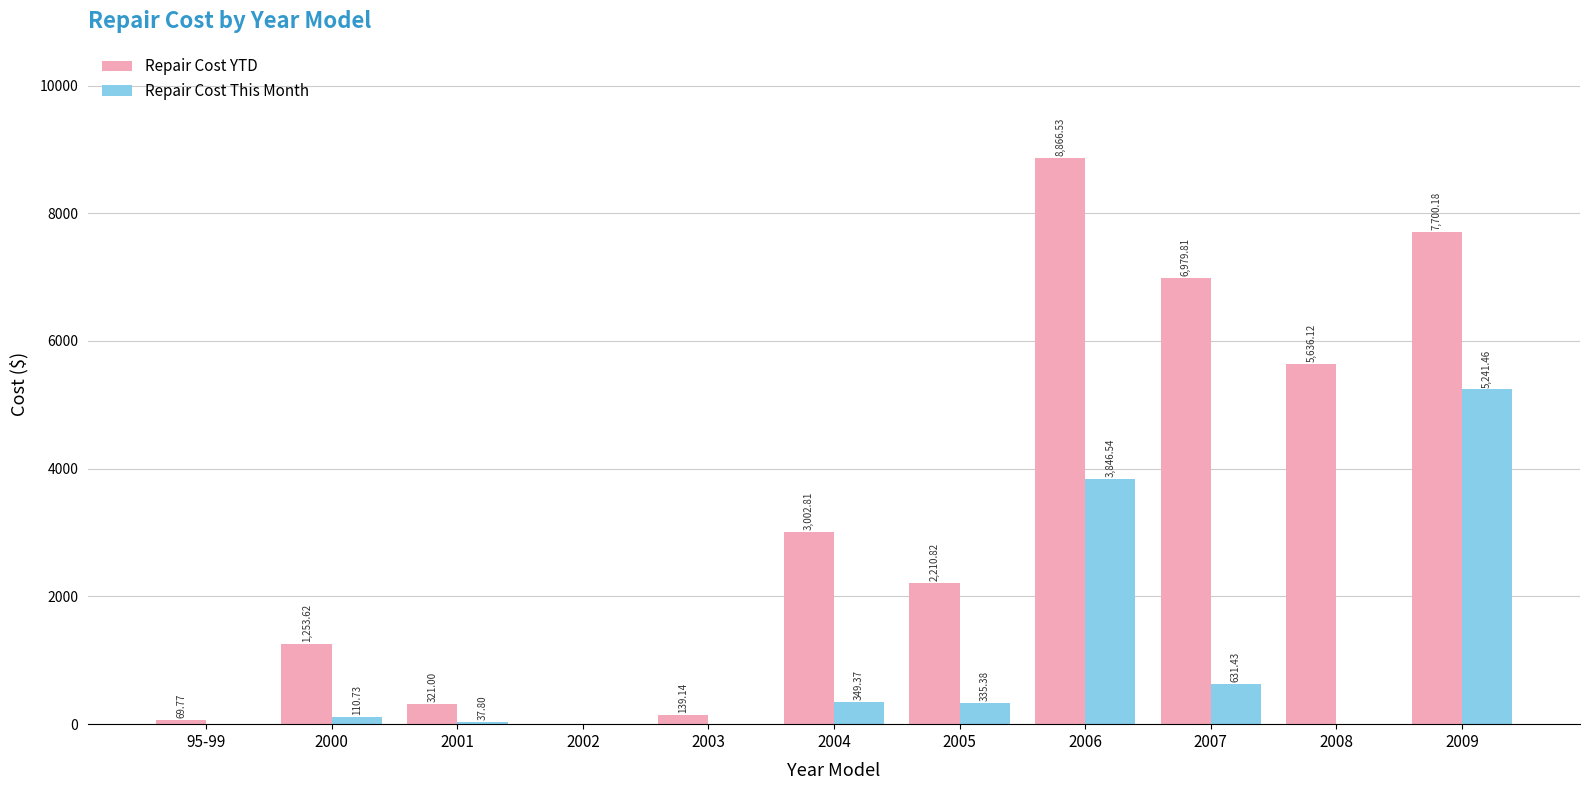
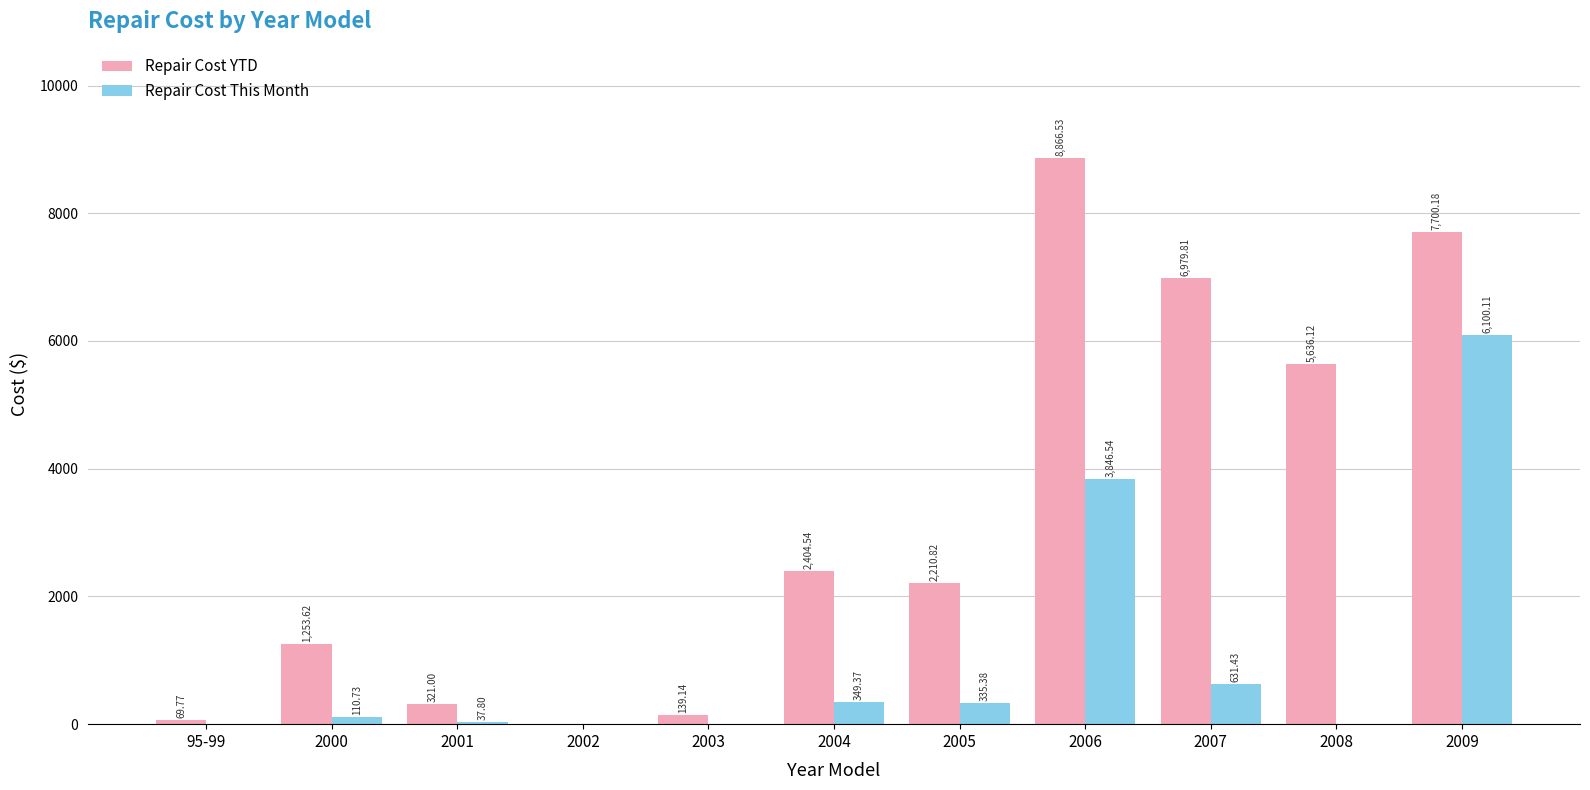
  {
    "Repair Cost YTD": {
      "95-99": "69.77",
      "2000": "1,253.62",
      "2001": "321.00",
      "2003": "139.14",
-     "2004": "3,002.81",
+     "2004": "2,404.54",
      "2005": "2,210.82",
      "2006": "8,866.53",
      "2007": "6,979.81",
      "2008": "5,636.12",
      "2009": "7,700.18"
    },
    "Repair Cost This Month": {
      "2000": "110.73",
      "2001": "37.80",
      "2004": "349.37",
      "2005": "335.38",
      "2006": "3,846.54",
      "2007": "631.43",
-     "2009": "5,241.46"
+     "2009": "6,100.11"
    }
  }
